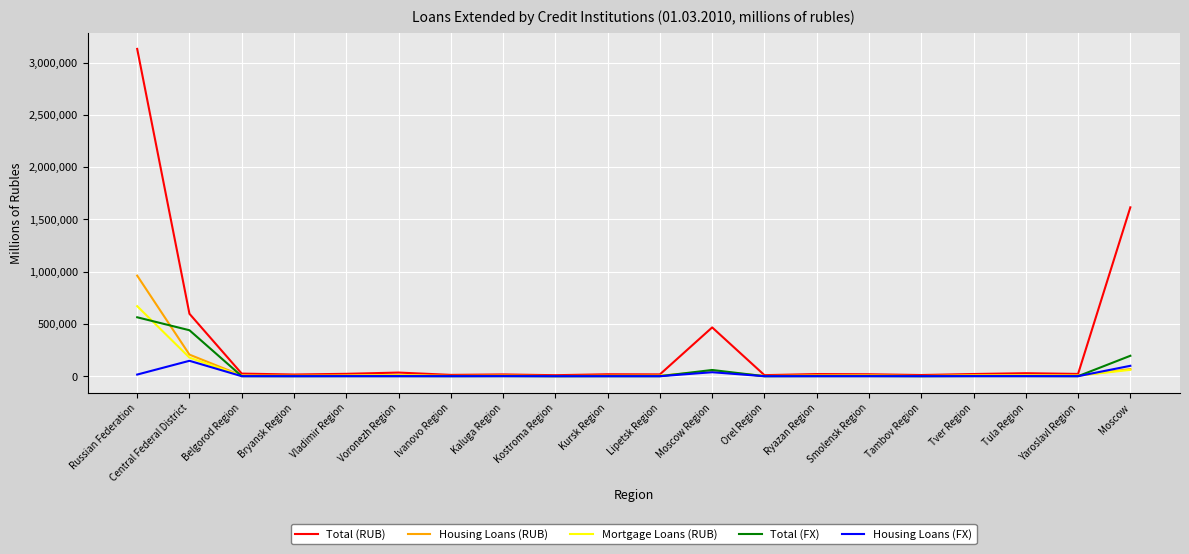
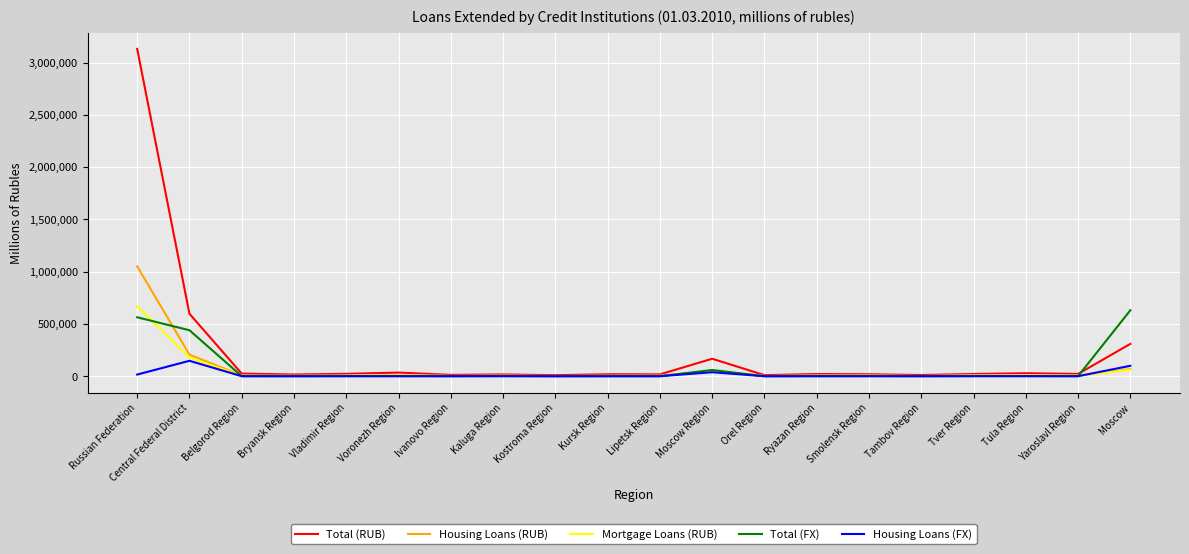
  {
    "Total (RUB)": {
      "Russian Federation": "3,130,000",
      "Central Federal District": "600,000",
      "Voronezh Region": "40,000",
-     "Moscow Region": "470,000",
-     "Moscow": "1,620,000"
+     "Moscow Region": "170,000",
+     "Moscow": "310,000"
    },
    "Housing Loans (RUB)": {
-     "Russian Federation": "960,000",
+     "Russian Federation": "1,050,000",
      "Central Federal District": "210,000"
    },
    "Mortgage Loans (RUB)": {
      "Russian Federation": "670,000",
      "Central Federal District": "180,000"
    },
    "Total (FX)": {
      "Russian Federation": "560,000",
      "Central Federal District": "440,000",
-     "Moscow": "200,000"
+     "Moscow": "630,000"
    },
    "Housing Loans (FX)": {
      "Russian Federation": "20,000",
      "Central Federal District": "150,000",
      "Moscow": "100,000"
    }
  }
